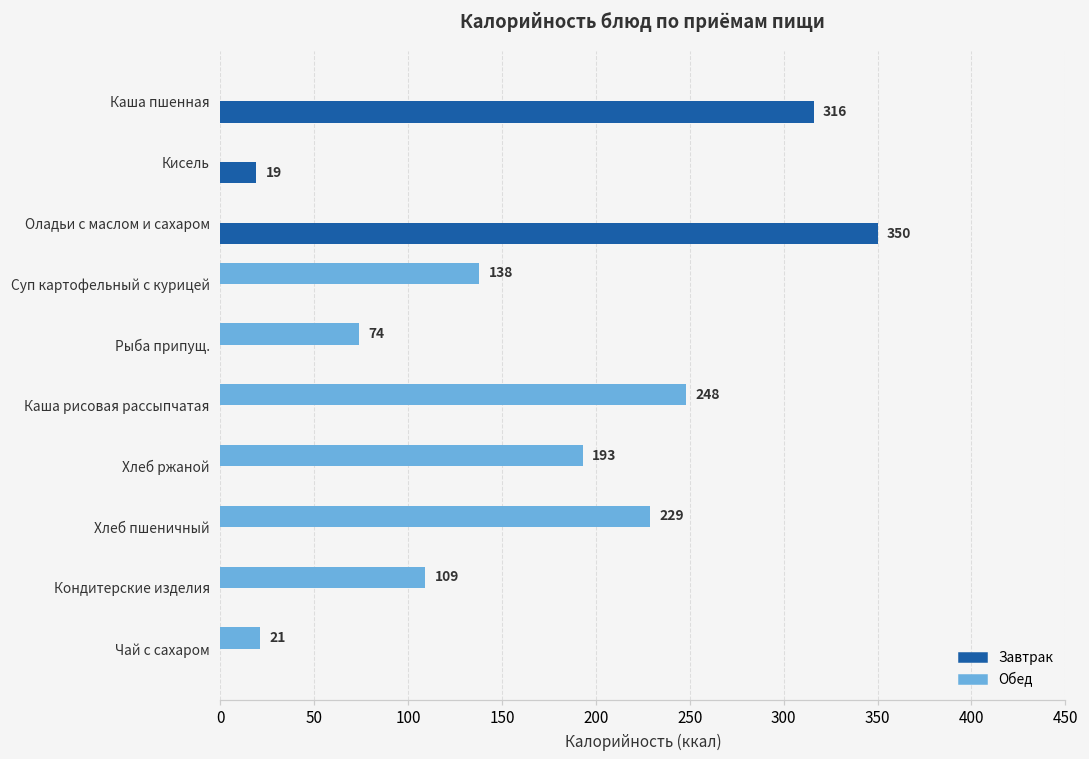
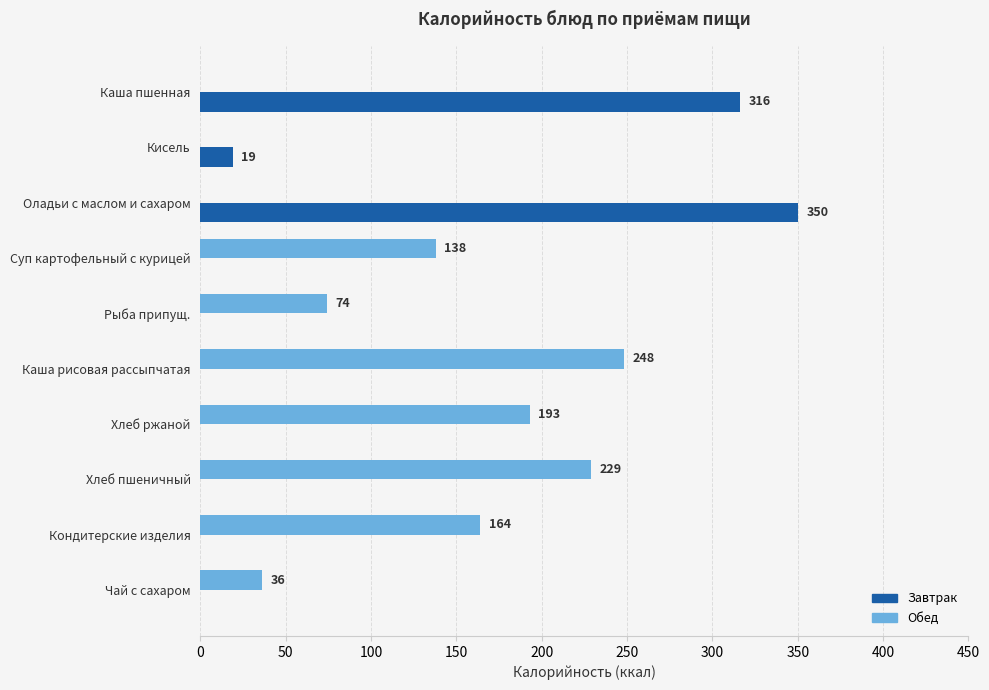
  {
    "Завтрак": {
      "Каша пшенная": 316,
      "Кисель": 19,
      "Оладьи с маслом и сахаром": 350
    },
    "Обед": {
      "Суп картофельный с курицей": 138,
      "Рыба припущ.": 74,
      "Каша рисовая рассыпчатая": 248,
      "Хлеб ржаной": 193,
      "Хлеб пшеничный": 229,
-     "Кондитерские изделия": 109,
-     "Чай с сахаром": 21
+     "Кондитерские изделия": 164,
+     "Чай с сахаром": 36
    }
  }
